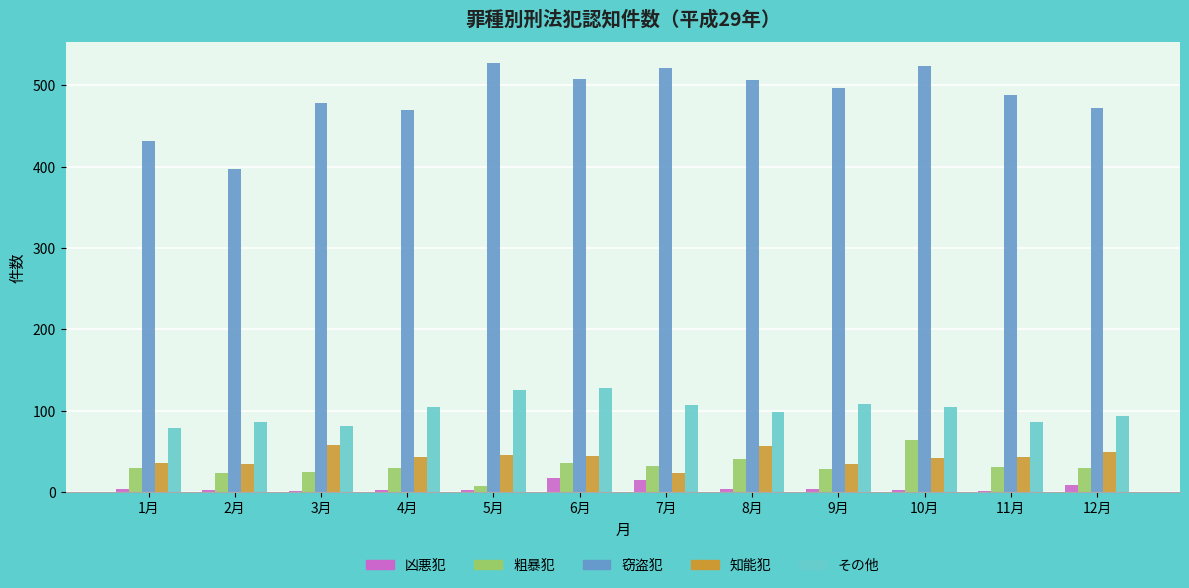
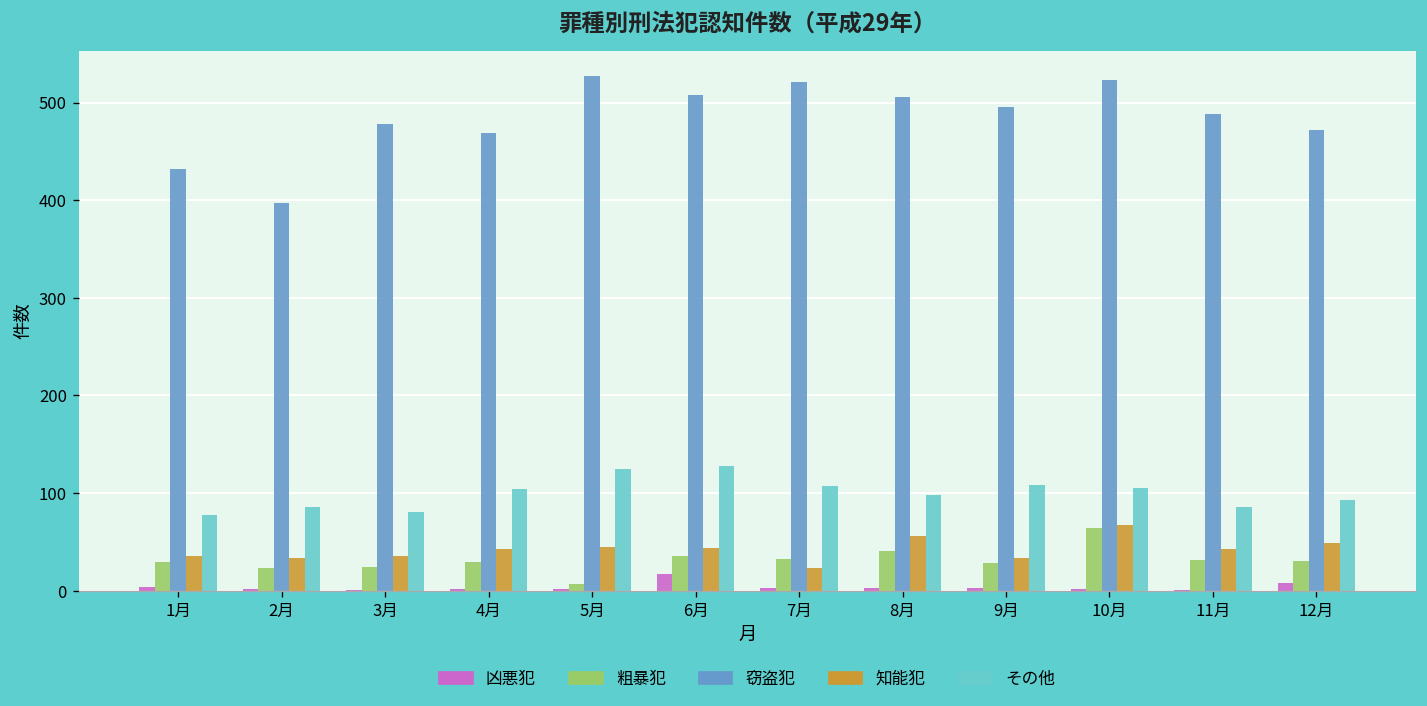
  {
    "凶悪犯": {
      "1月": 0,
      "6月": 20,
-     "7月": 20,
+     "7月": 0,
      "12月": 10
    },
    "粗暴犯": {
      "1月": 30,
      "2月": 20,
      "3月": 20,
      "4月": 30,
      "5月": 10,
      "6月": 40,
      "7月": 30,
      "8月": 40,
      "9月": 30,
      "10月": 60,
      "11月": 30,
      "12月": 30
    },
    "知能犯": {
      "1月": 40,
      "2月": 30,
-     "3月": 60,
+     "3月": 40,
      "4月": 40,
      "5月": 50,
      "6月": 40,
      "7月": 20,
      "8月": 60,
      "9月": 30,
-     "10月": 40,
+     "10月": 70,
      "11月": 40,
      "12月": 50
    }
  }
